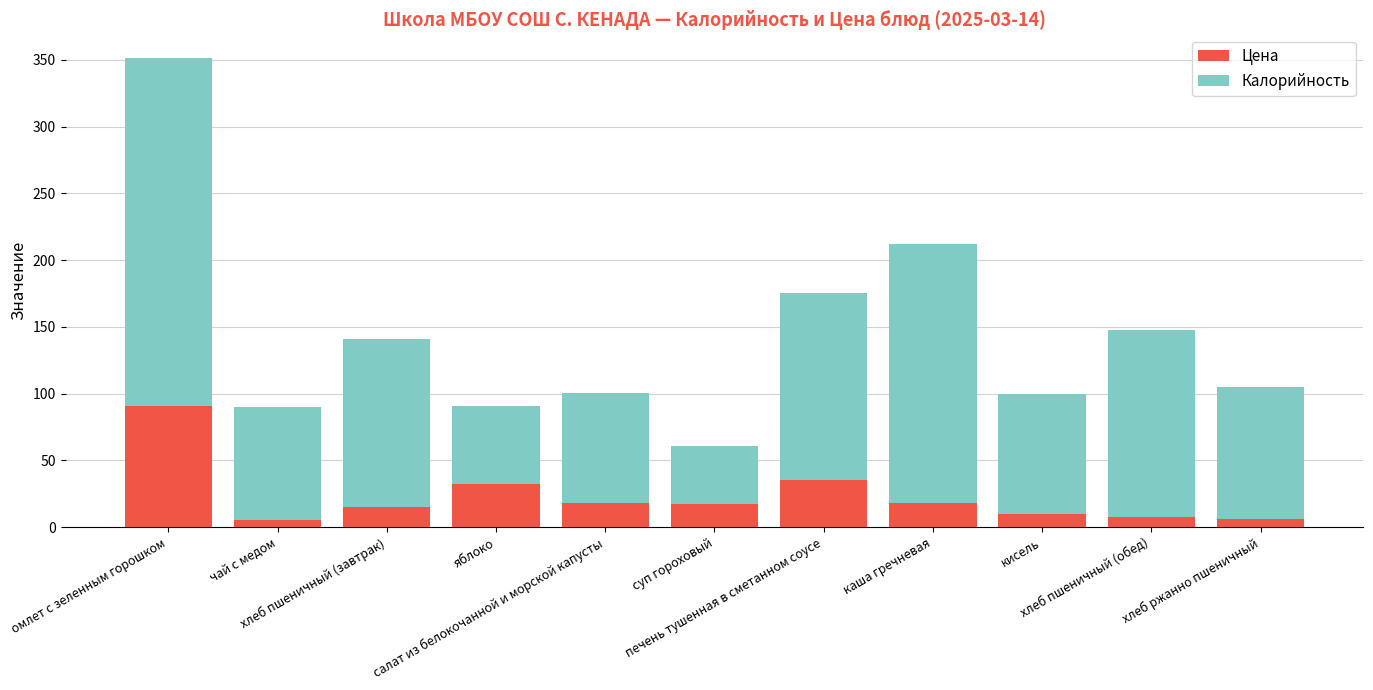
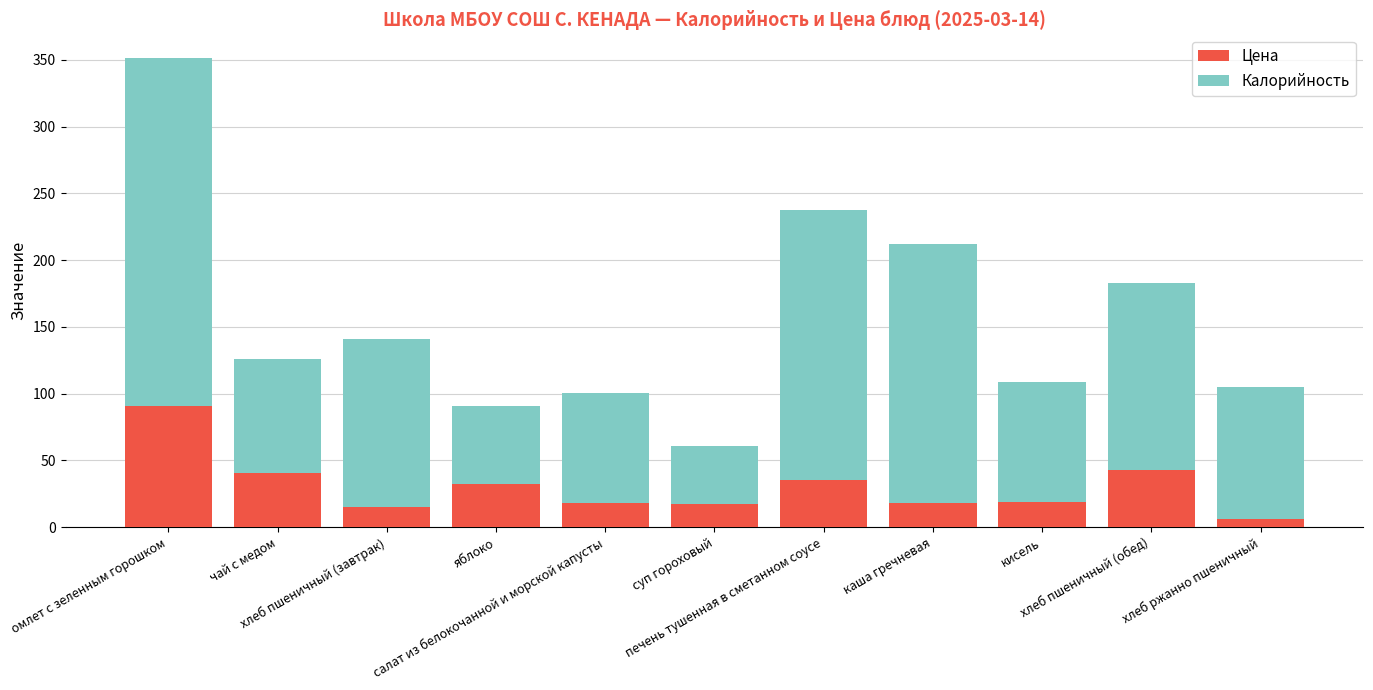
  {
    "Цена": {
      "омлет с зеленным горошком": 91,
-     "чай с медом": 5,
+     "чай с медом": 41,
      "хлеб пшеничный (завтрак)": 15,
      "яблоко": 32,
      "салат из белокочанной и морской капусты": 18,
      "суп гороховый": 17,
      "печень тушенная в сметанном соусе": 35,
      "каша гречневая": 18,
-     "кисель": 10,
-     "хлеб пшеничный (обед)": 7,
+     "кисель": 19,
+     "хлеб пшеничный (обед)": 43,
      "хлеб ржанно пшеничный": 6
    },
    "Калорийность": {
      "омлет с зеленным горошком": 261,
      "чай с медом": 85,
      "хлеб пшеничный (завтрак)": 126,
      "яблоко": 59,
      "салат из белокочанной и морской капусты": 82,
      "суп гороховый": 44,
-     "печень тушенная в сметанном соусе": 140,
+     "печень тушенная в сметанном соусе": 202,
      "каша гречневая": 194,
      "кисель": 90,
      "хлеб пшеничный (обед)": 140,
      "хлеб ржанно пшеничный": 99
    }
  }
